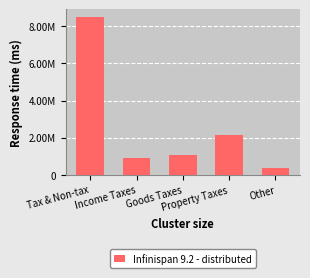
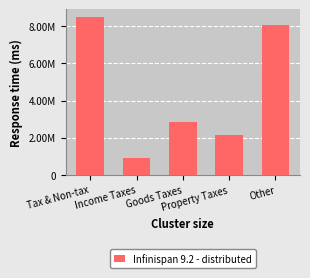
  {
    "Tax & Non-tax": 8500000,
    "Income Taxes": 900000,
-   "Goods Taxes": 1100000,
+   "Goods Taxes": 2900000,
    "Property Taxes": 2200000,
-   "Other": 400000
+   "Other": 8100000
  }
